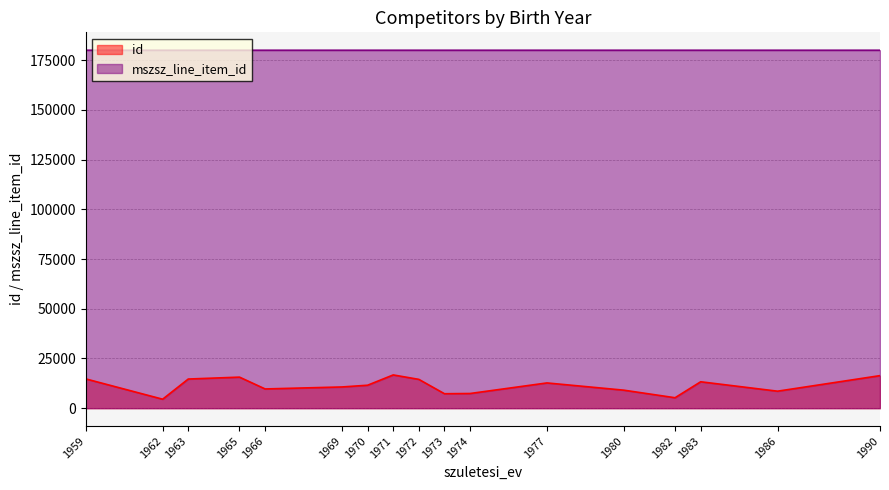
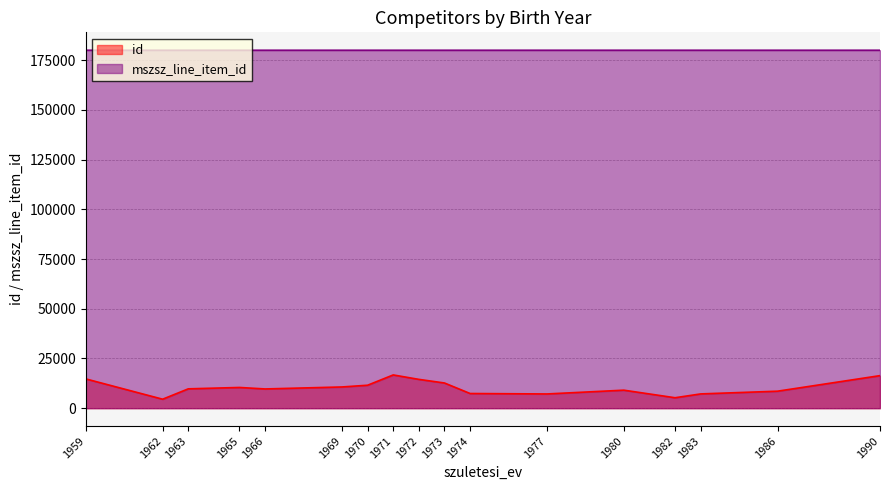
  {
    "id": {
      "1959": 15000,
      "1962": 5000,
-     "1963": 15000,
-     "1965": 16000,
+     "1963": 10000,
+     "1965": 10000,
      "1966": 10000,
      "1969": 11000,
      "1970": 12000,
      "1971": 17000,
      "1972": 14000,
-     "1973": 7000,
+     "1973": 13000,
      "1974": 7000,
-     "1977": 13000,
+     "1977": 7000,
      "1980": 9000,
      "1982": 5000,
-     "1983": 13000,
+     "1983": 7000,
      "1986": 9000,
      "1990": 16000
    },
    "mszsz_line_item_id": {
      "1959": 180000,
      "1966": 180000,
      "1969": 180000,
      "1970": 180000,
      "1971": 180000,
      "1972": 180000,
      "1973": 180000,
      "1974": 180000,
      "1977": 180000,
      "1980": 180000,
      "1982": 180000,
      "1983": 180000,
      "1986": 180000,
      "1990": 180000
    }
  }
